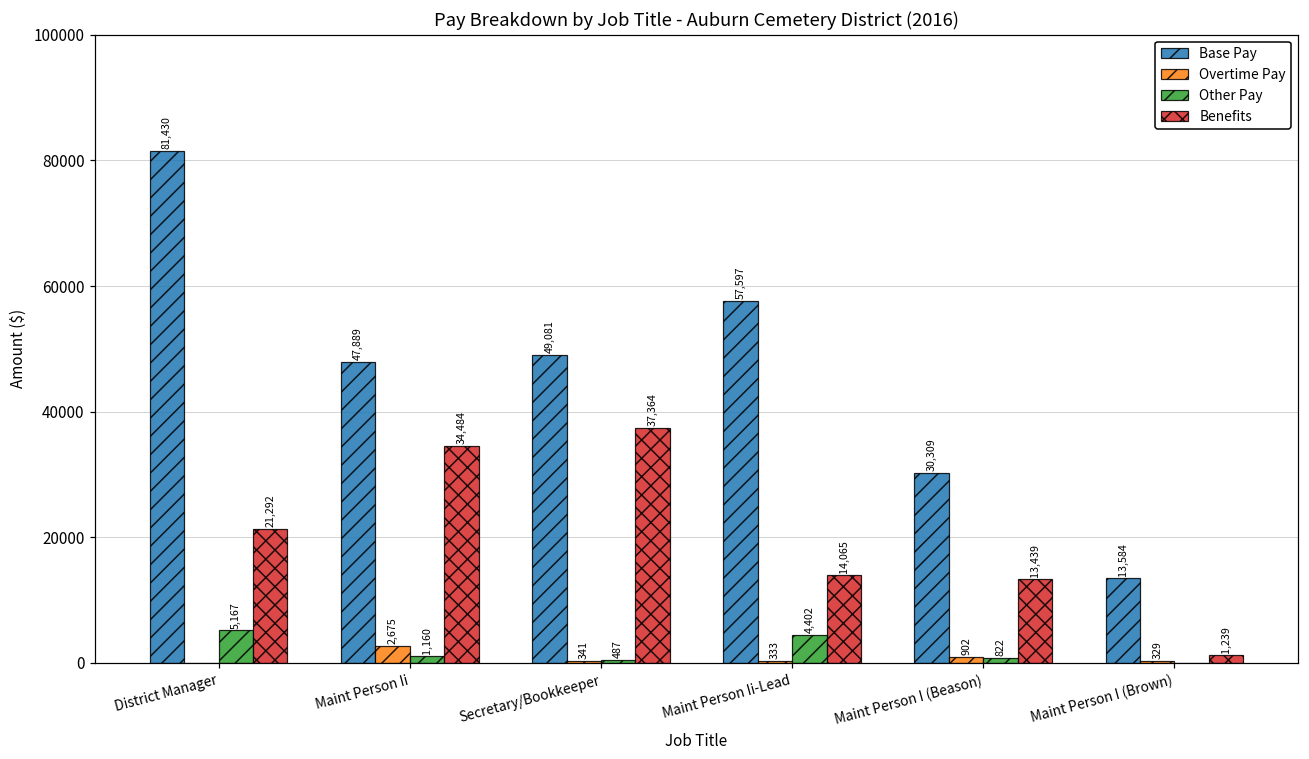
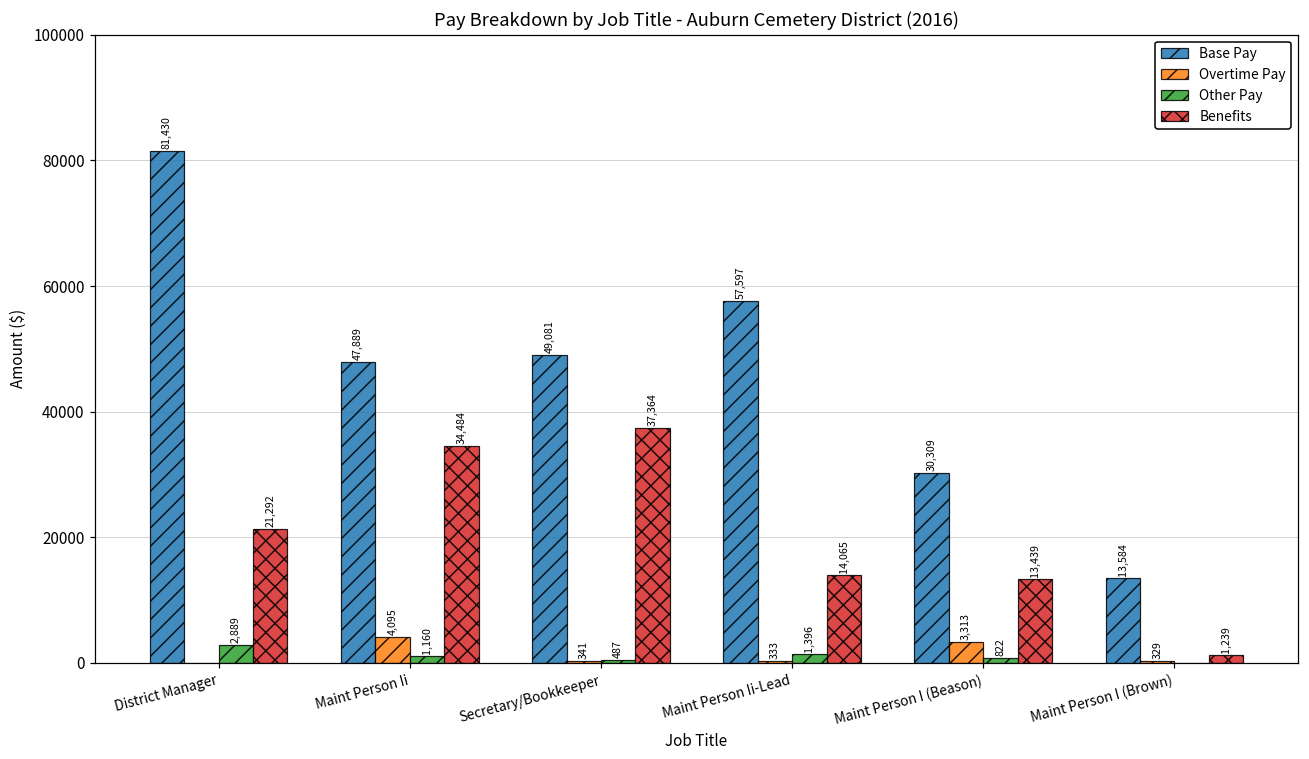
  {
    "Base Pay": {
      "District Manager": "81,430",
      "Maint Person Ii": "47,889",
      "Secretary/Bookkeeper": "49,081",
      "Maint Person Ii-Lead": "57,597",
      "Maint Person I (Beason)": "30,309",
      "Maint Person I (Brown)": "13,584"
    },
    "Overtime Pay": {
-     "Maint Person Ii": "2,675",
+     "Maint Person Ii": "4,095",
      "Secretary/Bookkeeper": "341",
      "Maint Person Ii-Lead": "333",
-     "Maint Person I (Beason)": "902",
+     "Maint Person I (Beason)": "3,313",
      "Maint Person I (Brown)": "329"
    },
    "Other Pay": {
-     "District Manager": "5,167",
+     "District Manager": "2,889",
      "Maint Person Ii": "1,160",
      "Secretary/Bookkeeper": "487",
-     "Maint Person Ii-Lead": "4,402",
+     "Maint Person Ii-Lead": "1,396",
      "Maint Person I (Beason)": "822"
    },
    "Benefits": {
      "District Manager": "21,292",
      "Maint Person Ii": "34,484",
      "Secretary/Bookkeeper": "37,364",
      "Maint Person Ii-Lead": "14,065",
      "Maint Person I (Beason)": "13,439",
      "Maint Person I (Brown)": "1,239"
    }
  }
